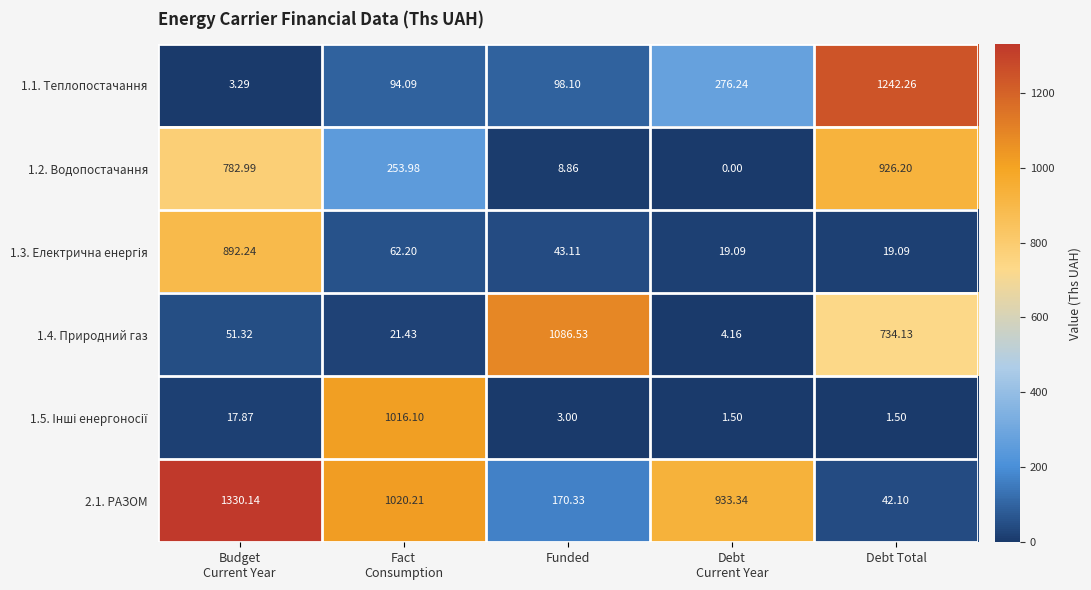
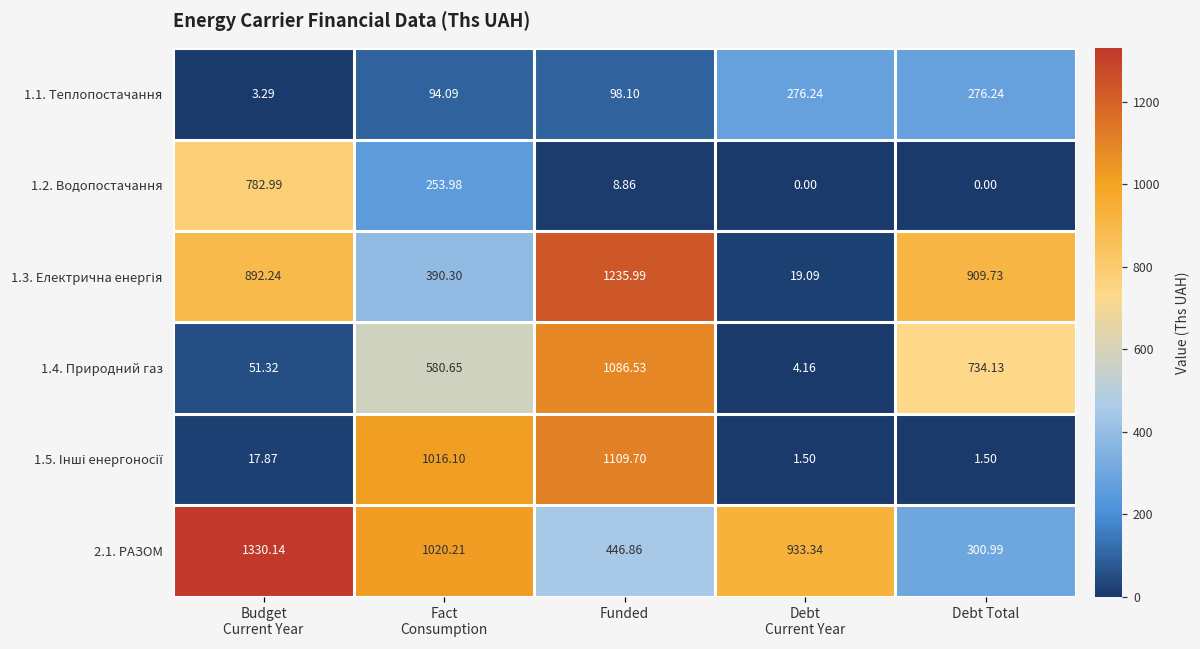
  {
    "1.1. Теплопостачання": {
      "Budget Current Year": 3.29,
      "Fact Consumption": 94.09,
      "Funded": 98.10,
      "Debt Current Year": 276.24,
-     "Debt Total": 1242.26
+     "Debt Total": 276.24
    },
    "1.2. Водопостачання": {
      "Budget Current Year": 782.99,
      "Fact Consumption": 253.98,
      "Funded": 8.86,
      "Debt Current Year": 0.00,
-     "Debt Total": 926.20
+     "Debt Total": 0.00
    },
    "1.3. Електрична енергія": {
      "Budget Current Year": 892.24,
-     "Fact Consumption": 62.20,
-     "Funded": 43.11,
+     "Fact Consumption": 390.30,
+     "Funded": 1235.99,
      "Debt Current Year": 19.09,
-     "Debt Total": 19.09
+     "Debt Total": 909.73
    },
    "1.4. Природний газ": {
      "Budget Current Year": 51.32,
-     "Fact Consumption": 21.43,
+     "Fact Consumption": 580.65,
      "Funded": 1086.53,
      "Debt Current Year": 4.16,
      "Debt Total": 734.13
    },
    "1.5. Інші енергоносії": {
      "Budget Current Year": 17.87,
      "Fact Consumption": 1016.10,
-     "Funded": 3.00,
+     "Funded": 1109.70,
      "Debt Current Year": 1.50,
      "Debt Total": 1.50
    },
    "2.1. РАЗОМ": {
      "Budget Current Year": 1330.14,
      "Fact Consumption": 1020.21,
-     "Funded": 170.33,
+     "Funded": 446.86,
      "Debt Current Year": 933.34,
-     "Debt Total": 42.10
+     "Debt Total": 300.99
    }
  }
